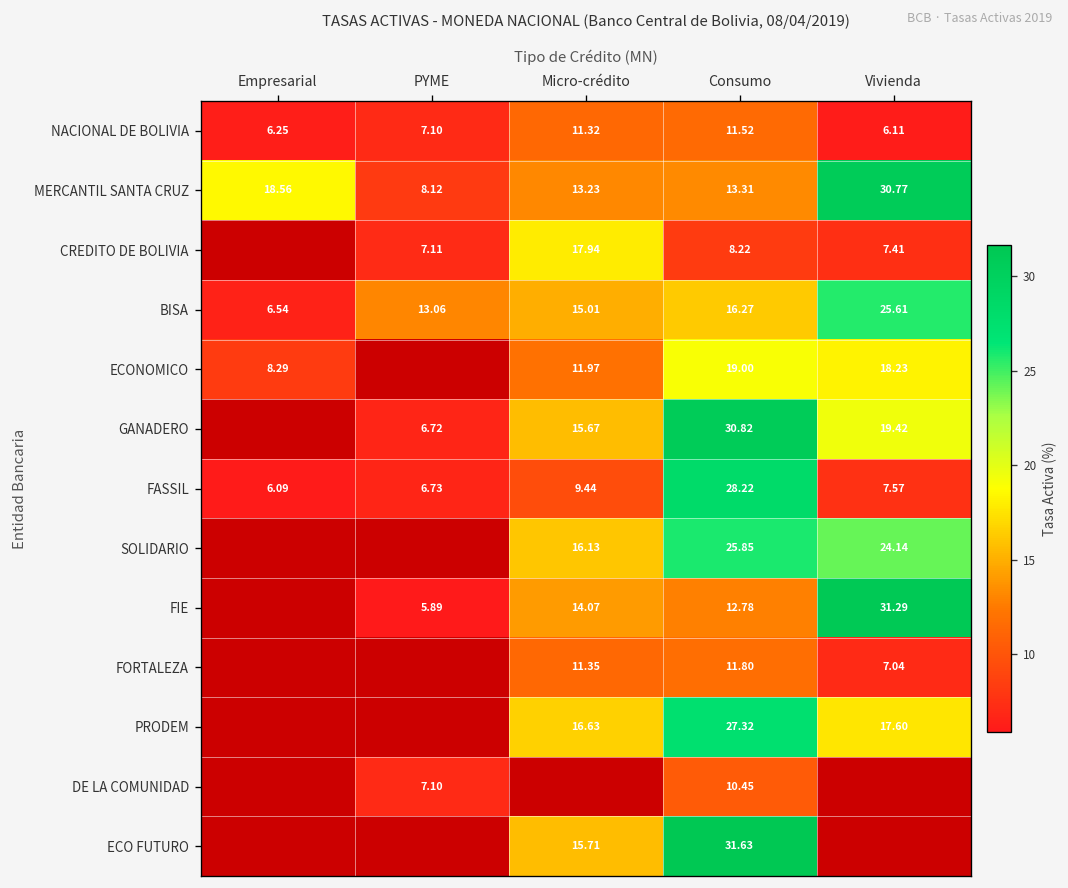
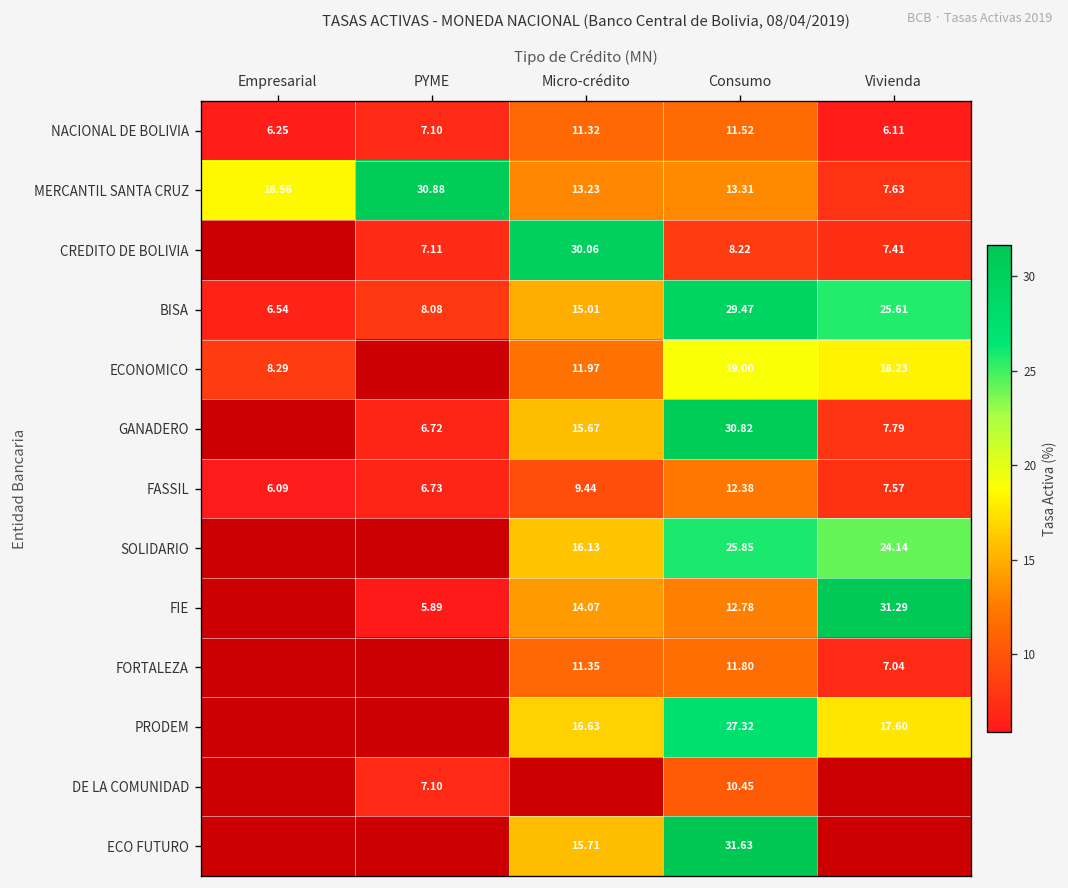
  {
    "NACIONAL DE BOLIVIA": {
      "Empresarial": 6.25,
      "PYME": 7.10,
      "Micro-crédito": 11.32,
      "Consumo": 11.52,
      "Vivienda": 6.11
    },
    "MERCANTIL SANTA CRUZ": {
      "Empresarial": 18.56,
-     "PYME": 8.12,
+     "PYME": 30.88,
      "Micro-crédito": 13.23,
      "Consumo": 13.31,
-     "Vivienda": 30.77
+     "Vivienda": 7.63
    },
    "CREDITO DE BOLIVIA": {
      "PYME": 7.11,
-     "Micro-crédito": 17.94,
+     "Micro-crédito": 30.06,
      "Consumo": 8.22,
      "Vivienda": 7.41
    },
    "BISA": {
      "Empresarial": 6.54,
-     "PYME": 13.06,
+     "PYME": 8.08,
      "Micro-crédito": 15.01,
-     "Consumo": 16.27,
+     "Consumo": 29.47,
      "Vivienda": 25.61
    },
    "ECONOMICO": {
      "Empresarial": 8.29,
      "Micro-crédito": 11.97,
      "Consumo": 19.00,
      "Vivienda": 18.23
    },
    "GANADERO": {
      "PYME": 6.72,
      "Micro-crédito": 15.67,
      "Consumo": 30.82,
-     "Vivienda": 19.42
+     "Vivienda": 7.79
    },
    "FASSIL": {
      "Empresarial": 6.09,
      "PYME": 6.73,
      "Micro-crédito": 9.44,
-     "Consumo": 28.22,
+     "Consumo": 12.38,
      "Vivienda": 7.57
    },
    "SOLIDARIO": {
      "Micro-crédito": 16.13,
      "Consumo": 25.85,
      "Vivienda": 24.14
    },
    "FIE": {
      "PYME": 5.89,
      "Micro-crédito": 14.07,
      "Consumo": 12.78,
      "Vivienda": 31.29
    },
    "FORTALEZA": {
      "Micro-crédito": 11.35,
      "Consumo": 11.80,
      "Vivienda": 7.04
    },
    "PRODEM": {
      "Micro-crédito": 16.63,
      "Consumo": 27.32,
      "Vivienda": 17.60
    },
    "DE LA COMUNIDAD": {
      "PYME": 7.10,
      "Consumo": 10.45
    },
    "ECO FUTURO": {
      "Micro-crédito": 15.71,
      "Consumo": 31.63
    }
  }
